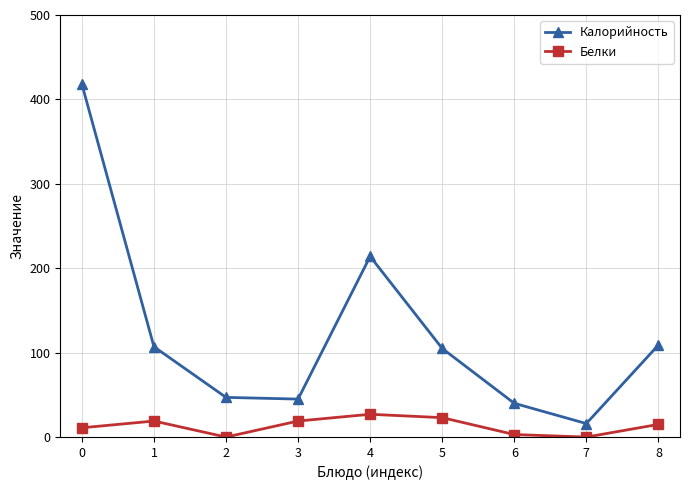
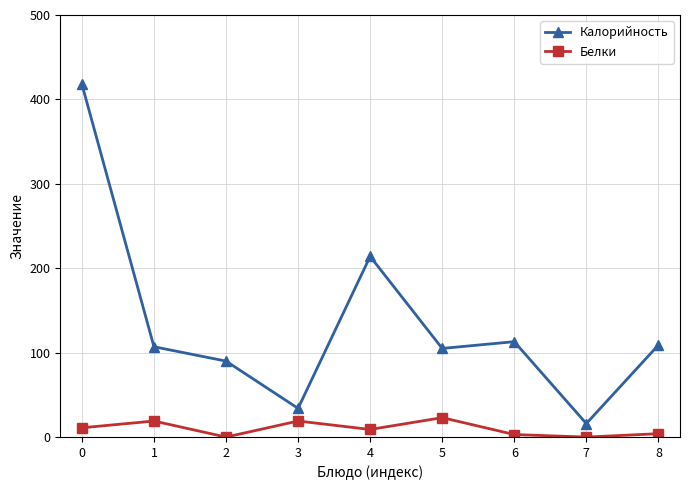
  {
    "Калорийность": {
      "0": 420,
      "1": 110,
-     "2": 50,
-     "3": 50,
+     "2": 90,
+     "3": 30,
      "4": 210,
      "5": 110,
-     "6": 40,
+     "6": 110,
      "7": 20,
      "8": 110
    },
    "Белки": {
      "0": 10,
      "1": 20,
      "2": 0,
      "3": 20,
-     "4": 30,
+     "4": 10,
      "5": 20,
      "6": 0,
      "7": 0,
-     "8": 20
+     "8": 0
    }
  }
